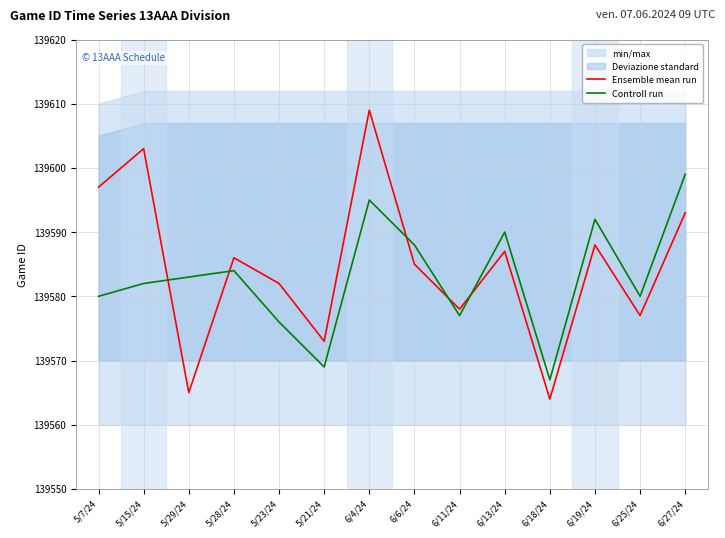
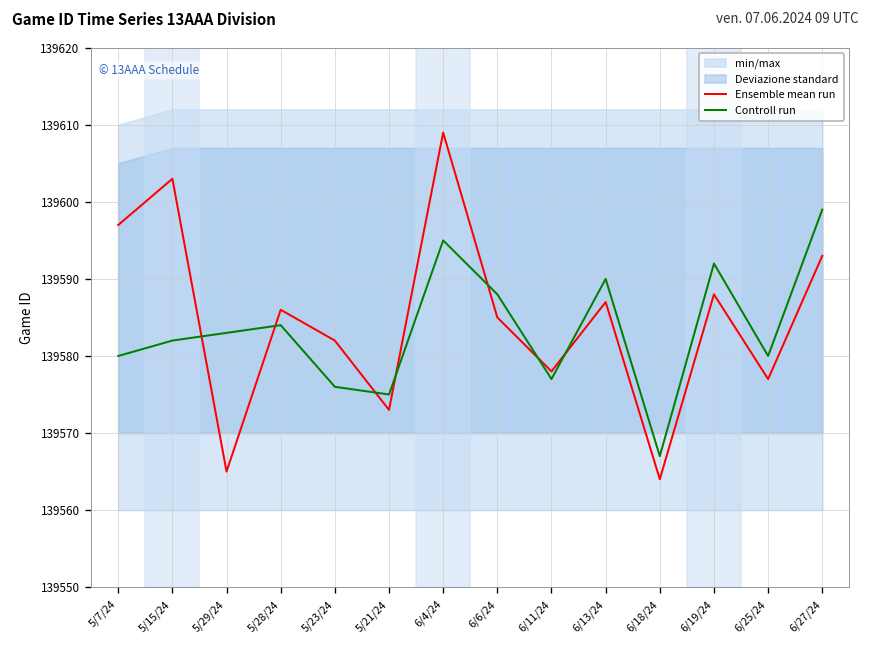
  {
    "Ensemble mean run": {
      "5/7/24": 139597,
      "5/29/24": 139565,
      "5/28/24": 139586,
      "5/23/24": 139582,
      "5/21/24": 139573,
      "6/6/24": 139585,
      "6/11/24": 139578,
      "6/13/24": 139587,
      "6/18/24": 139564,
      "6/25/24": 139577,
      "6/27/24": 139593
    },
    "Controll run": {
      "5/7/24": 139580,
      "5/29/24": 139583,
      "5/28/24": 139584,
      "5/23/24": 139576,
-     "5/21/24": 139569,
+     "5/21/24": 139575,
      "6/6/24": 139588,
      "6/11/24": 139577,
      "6/13/24": 139590,
      "6/18/24": 139567,
      "6/25/24": 139580,
      "6/27/24": 139599
    }
  }
